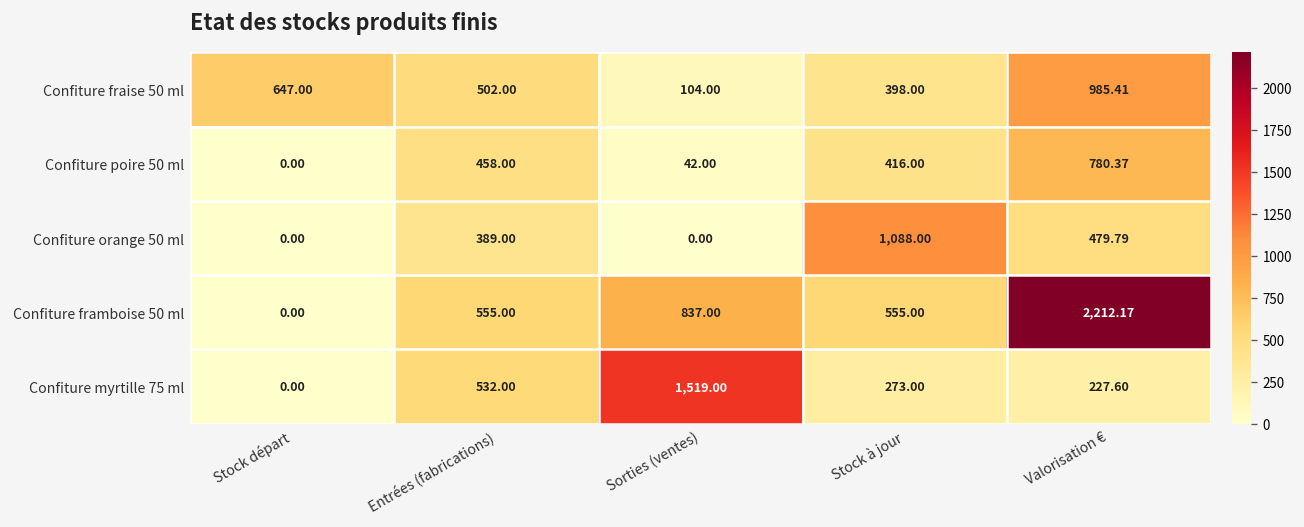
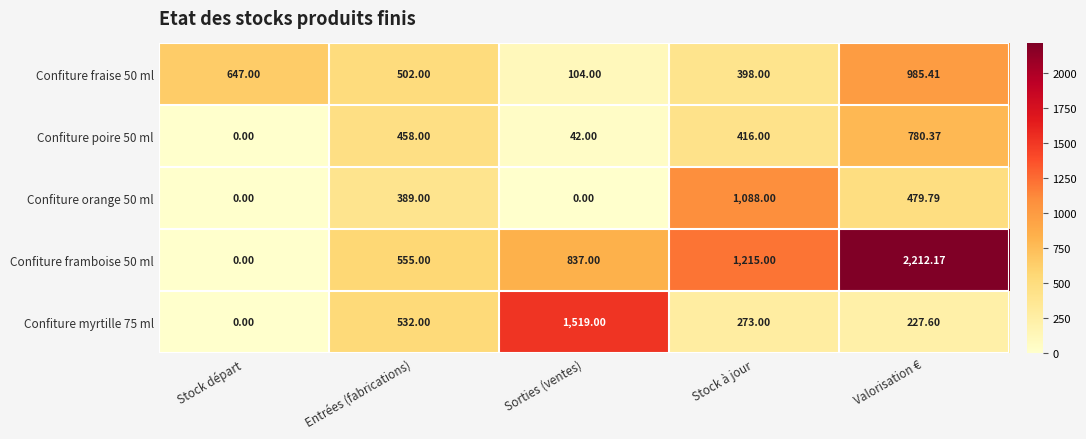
  {
    "Confiture fraise 50 ml": {
      "Stock départ": "647.00",
      "Entrées (fabrications)": "502.00",
      "Sorties (ventes)": "104.00",
      "Stock à jour": "398.00",
      "Valorisation €": "985.41"
    },
    "Confiture poire 50 ml": {
      "Stock départ": "0.00",
      "Entrées (fabrications)": "458.00",
      "Sorties (ventes)": "42.00",
      "Stock à jour": "416.00",
      "Valorisation €": "780.37"
    },
    "Confiture orange 50 ml": {
      "Stock départ": "0.00",
      "Entrées (fabrications)": "389.00",
      "Sorties (ventes)": "0.00",
      "Stock à jour": "1,088.00",
      "Valorisation €": "479.79"
    },
    "Confiture framboise 50 ml": {
      "Stock départ": "0.00",
      "Entrées (fabrications)": "555.00",
      "Sorties (ventes)": "837.00",
-     "Stock à jour": "555.00",
+     "Stock à jour": "1,215.00",
      "Valorisation €": "2,212.17"
    },
    "Confiture myrtille 75 ml": {
      "Stock départ": "0.00",
      "Entrées (fabrications)": "532.00",
      "Sorties (ventes)": "1,519.00",
      "Stock à jour": "273.00",
      "Valorisation €": "227.60"
    }
  }
